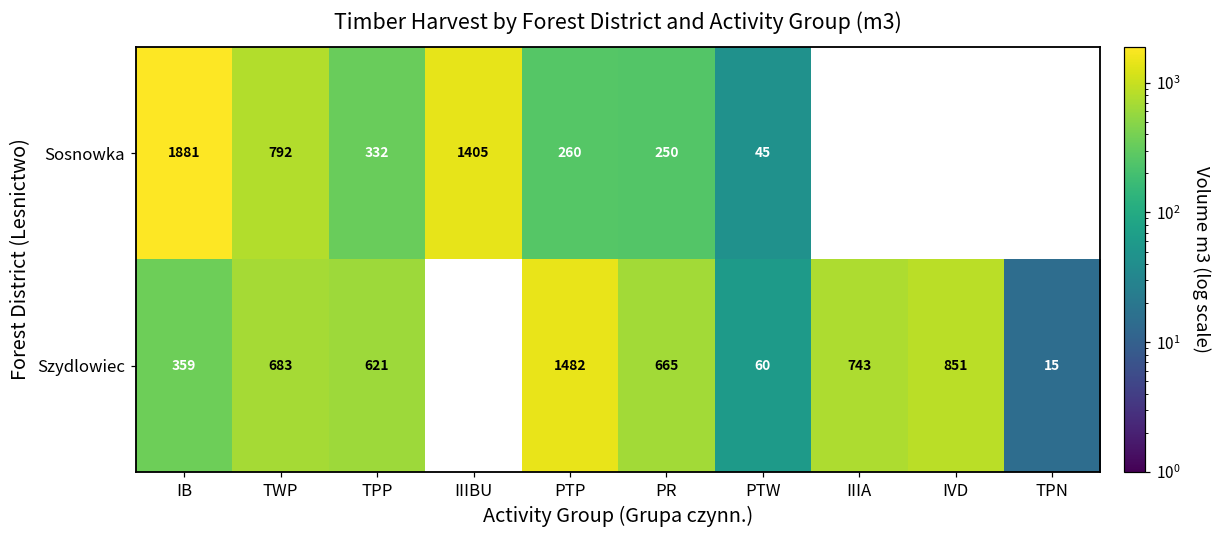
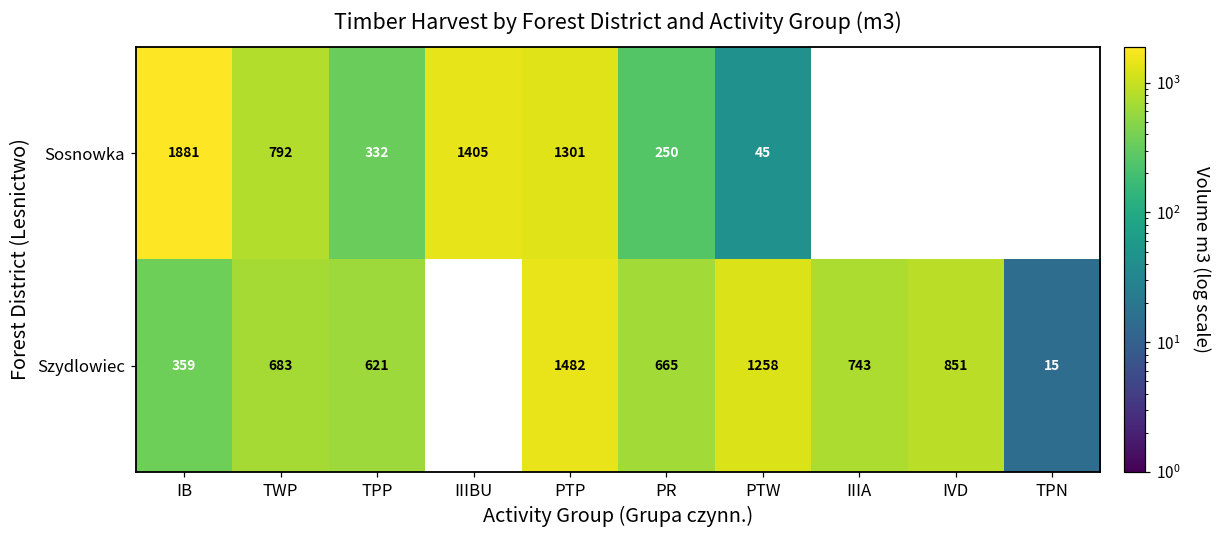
  {
    "Sosnowka": {
      "IB": 1881,
      "TWP": 792,
      "TPP": 332,
      "IIIBU": 1405,
-     "PTP": 260,
+     "PTP": 1301,
      "PR": 250,
      "PTW": 45
    },
    "Szydlowiec": {
      "IB": 359,
      "TWP": 683,
      "TPP": 621,
      "PTP": 1482,
      "PR": 665,
-     "PTW": 60,
+     "PTW": 1258,
      "IIIA": 743,
      "IVD": 851,
      "TPN": 15
    }
  }
